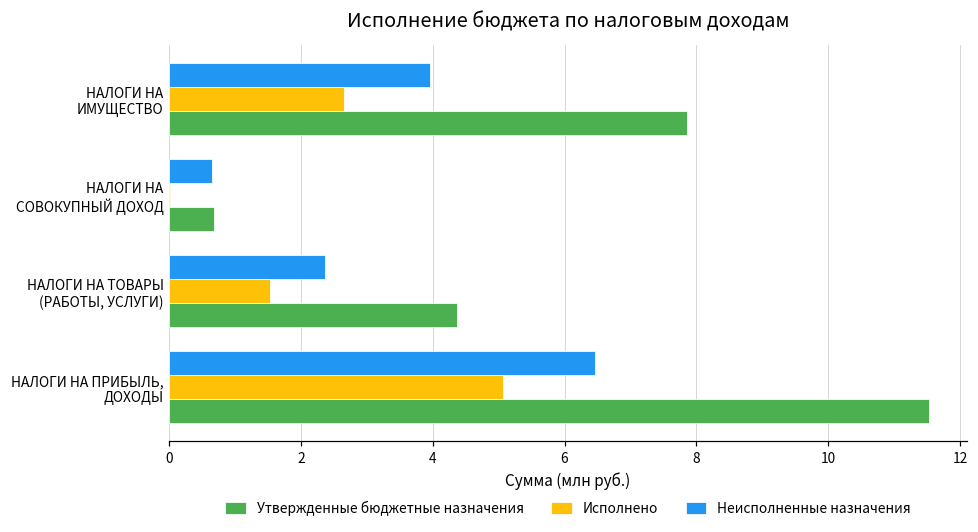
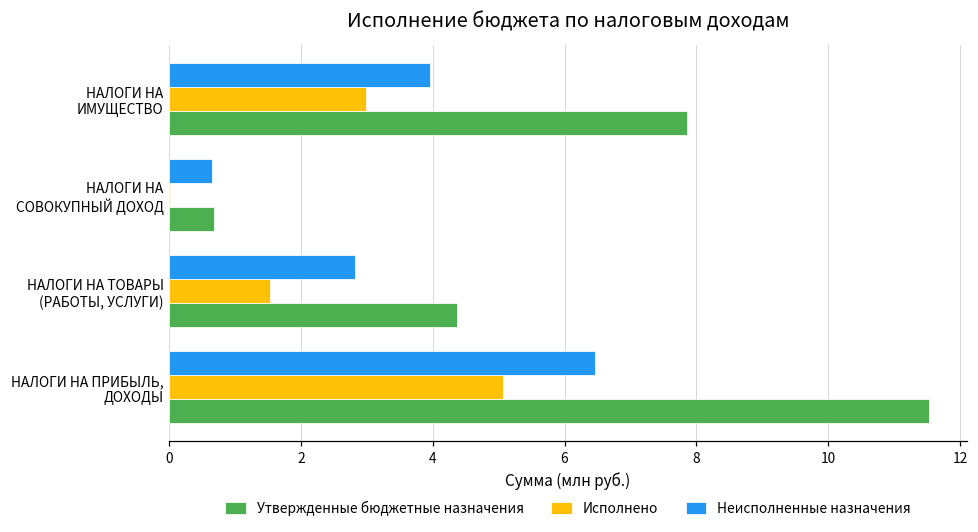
  {
    "Утвержденные бюджетные назначения": {
      "НАЛОГИ НА ИМУЩЕСТВО": 7.9,
      "НАЛОГИ НА СОВОКУПНЫЙ ДОХОД": 0.7,
      "НАЛОГИ НА ТОВАРЫ (РАБОТЫ, УСЛУГИ)": 4.4,
      "НАЛОГИ НА ПРИБЫЛЬ, ДОХОДЫ": 11.5
    },
    "Исполнено": {
-     "НАЛОГИ НА ИМУЩЕСТВО": 2.7,
+     "НАЛОГИ НА ИМУЩЕСТВО": 3.0,
      "НАЛОГИ НА ТОВАРЫ (РАБОТЫ, УСЛУГИ)": 1.5,
      "НАЛОГИ НА ПРИБЫЛЬ, ДОХОДЫ": 5.1
    },
    "Неисполненные назначения": {
      "НАЛОГИ НА ИМУЩЕСТВО": 4.0,
      "НАЛОГИ НА СОВОКУПНЫЙ ДОХОД": 0.7,
-     "НАЛОГИ НА ТОВАРЫ (РАБОТЫ, УСЛУГИ)": 2.4,
+     "НАЛОГИ НА ТОВАРЫ (РАБОТЫ, УСЛУГИ)": 2.8,
      "НАЛОГИ НА ПРИБЫЛЬ, ДОХОДЫ": 6.5
    }
  }
